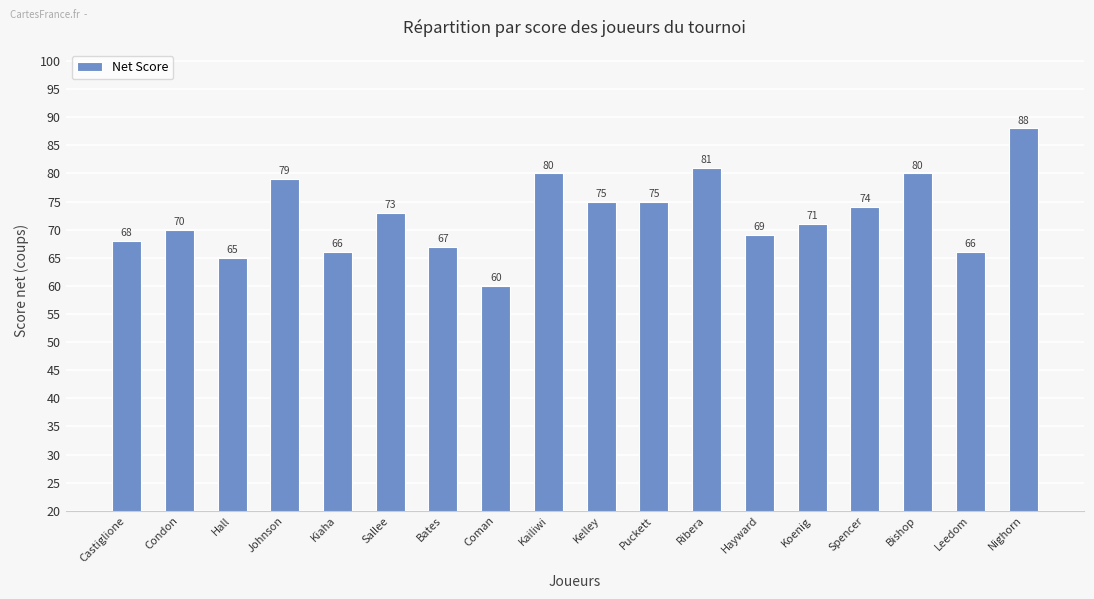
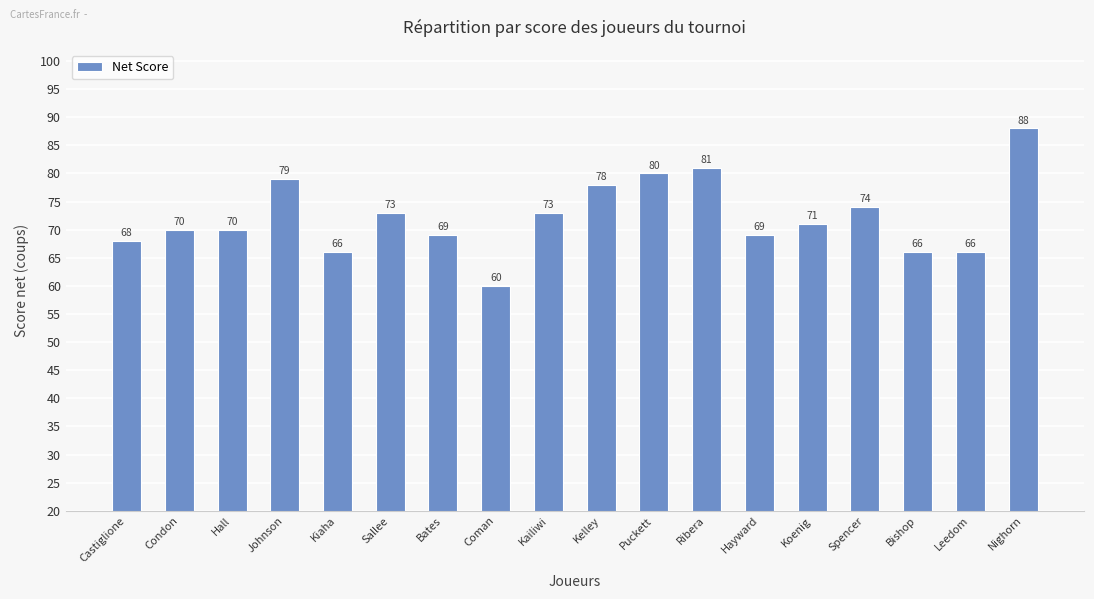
  {
    "Castiglione": 68,
    "Condon": 70,
-   "Hall": 65,
+   "Hall": 70,
    "Johnson": 79,
    "Kiaha": 66,
    "Sallee": 73,
-   "Bates": 67,
+   "Bates": 69,
    "Coman": 60,
-   "Kailiwi": 80,
-   "Kelley": 75,
-   "Puckett": 75,
+   "Kailiwi": 73,
+   "Kelley": 78,
+   "Puckett": 80,
    "Ribera": 81,
    "Hayward": 69,
    "Koenig": 71,
    "Spencer": 74,
-   "Bishop": 80,
+   "Bishop": 66,
    "Leedom": 66,
    "Nighorn": 88
  }
